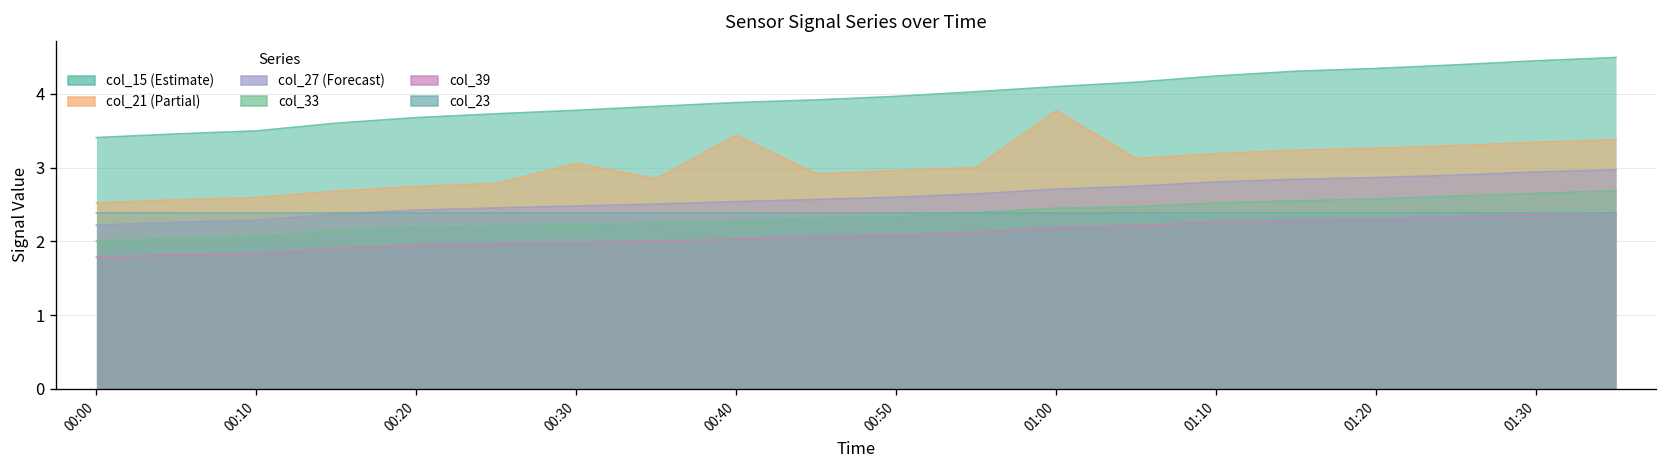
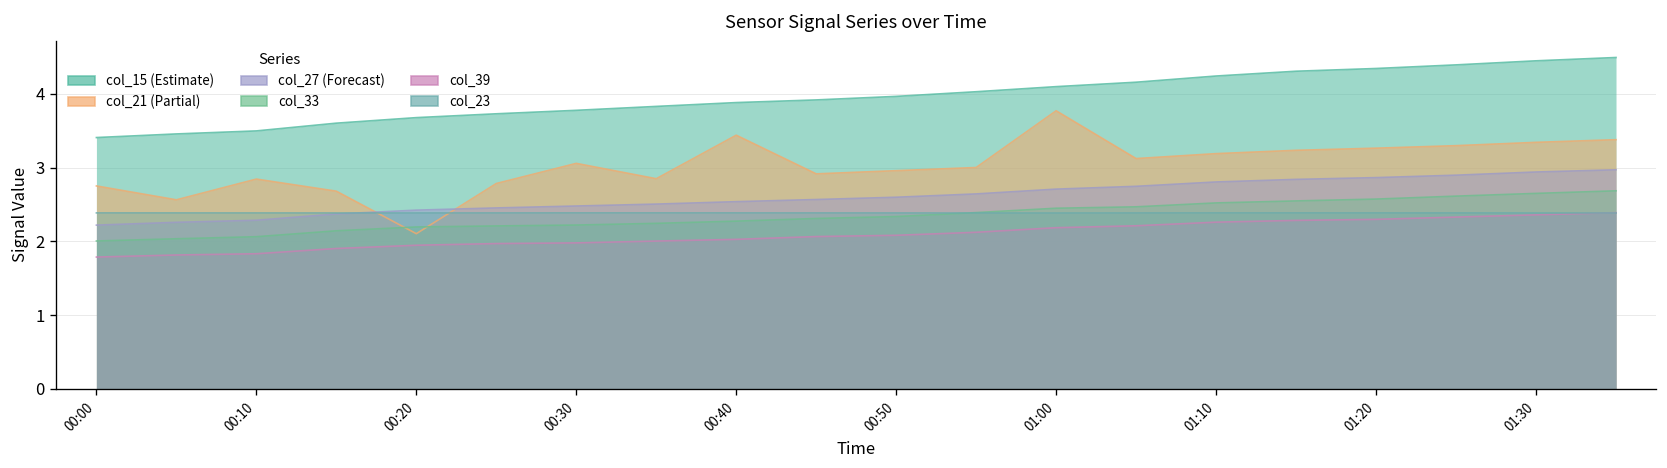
  {
    "col_21 (Partial)": {
-     "00:00": 2.5,
-     "00:10": 2.6,
-     "00:20": 2.7,
+     "00:00": 2.8,
+     "00:10": 2.8,
+     "00:20": 2.1,
      "00:30": 3.1,
      "00:40": 3.4,
      "00:50": 3.0,
      "01:00": 3.8,
      "01:10": 3.2,
      "01:20": 3.3,
      "01:30": 3.3
    }
  }
